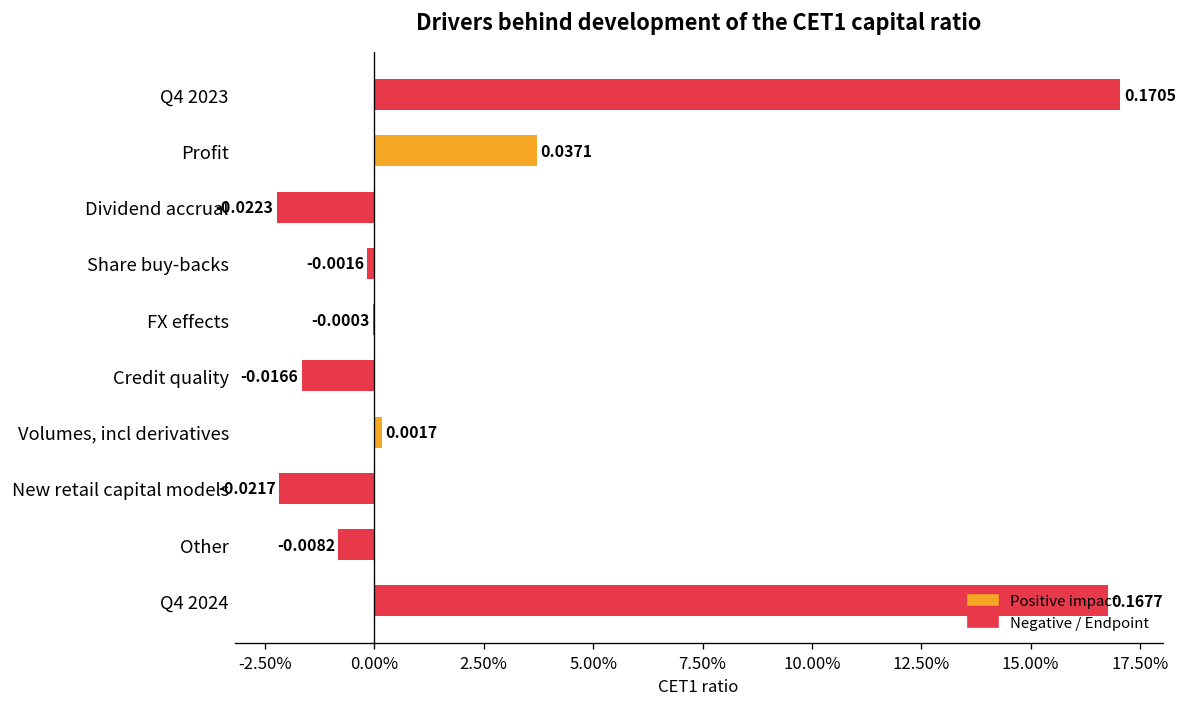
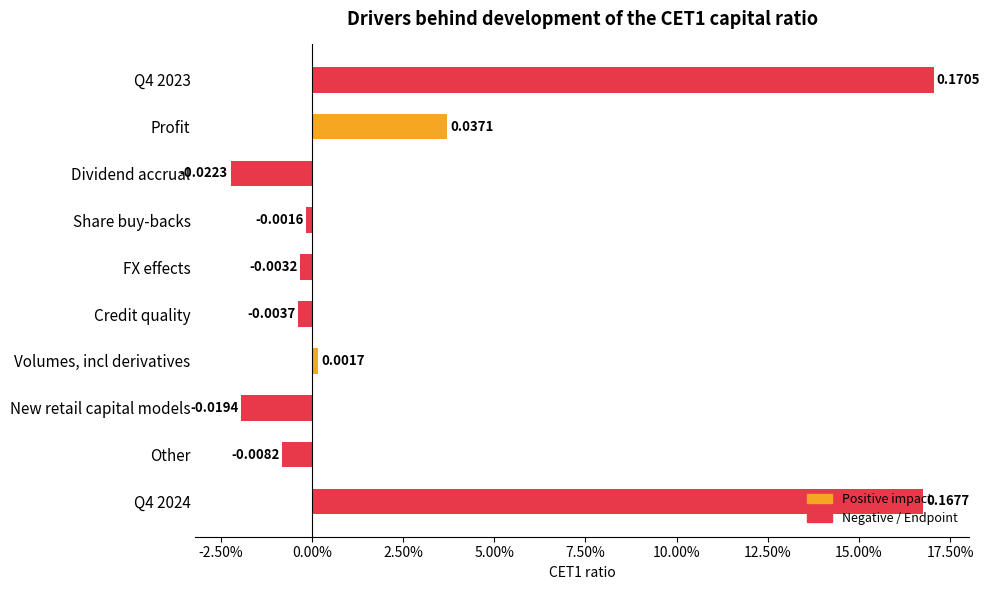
  {
    "Q4 2023": 0.1705,
    "Profit": 0.0371,
    "Dividend accrual": -0.0223,
    "Share buy-backs": -0.0016,
-   "FX effects": -0.0003,
-   "Credit quality": -0.0166,
+   "FX effects": -0.0032,
+   "Credit quality": -0.0037,
    "Volumes, incl derivatives": 0.0017,
-   "New retail capital models": -0.0217,
+   "New retail capital models": -0.0194,
    "Other": -0.0082,
    "Q4 2024": 0.1677
  }
